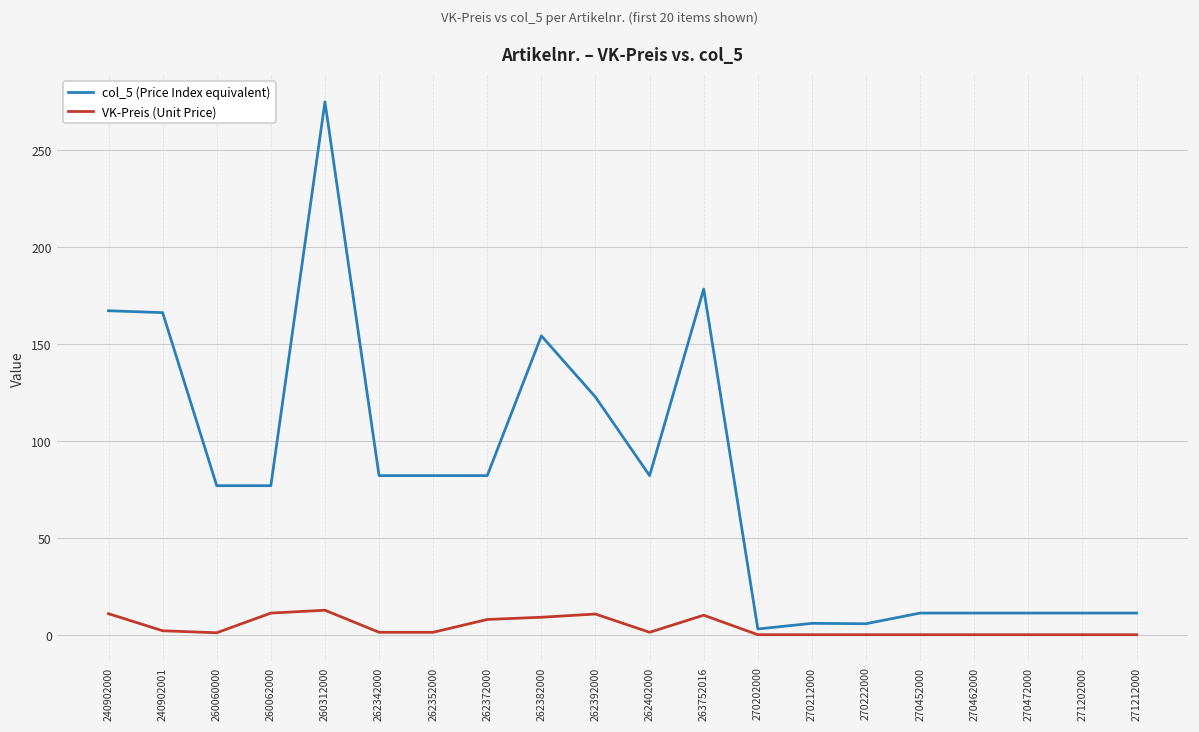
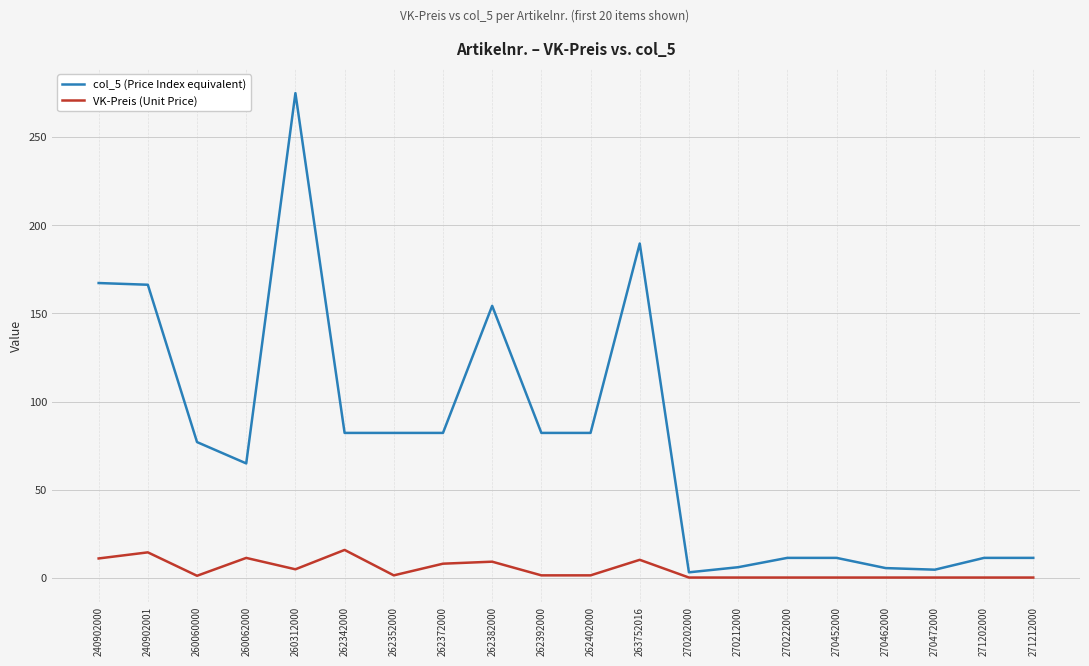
  {
    "col_5 (Price Index equivalent)": {
      "240902000": 167,
      "240902001": 166,
      "260060000": 77,
-     "260062000": 77,
+     "260062000": 65,
      "260312000": 275,
      "262342000": 82,
      "262352000": 82,
      "262372000": 82,
      "262382000": 154,
-     "262392000": 123,
+     "262392000": 82,
      "262402000": 82,
-     "263752016": 178,
+     "263752016": 190,
      "270202000": 3,
      "270212000": 6,
-     "270222000": 6,
+     "270222000": 11,
      "270452000": 11,
-     "270462000": 11,
-     "270472000": 11,
+     "270462000": 6,
+     "270472000": 5,
      "271202000": 11,
      "271212000": 11
    },
    "VK-Preis (Unit Price)": {
      "240902000": 11,
-     "240902001": 2,
+     "240902001": 14,
      "260060000": 1,
      "260062000": 11,
-     "260312000": 13,
-     "262342000": 1,
+     "260312000": 5,
+     "262342000": 16,
      "262352000": 1,
      "262372000": 8,
      "262382000": 9,
-     "262392000": 11,
+     "262392000": 1,
      "262402000": 1,
      "263752016": 10,
      "270202000": 0,
      "270212000": 0,
      "270222000": 0,
      "270452000": 0,
      "270462000": 0,
      "270472000": 0,
      "271202000": 0,
      "271212000": 0
    }
  }
